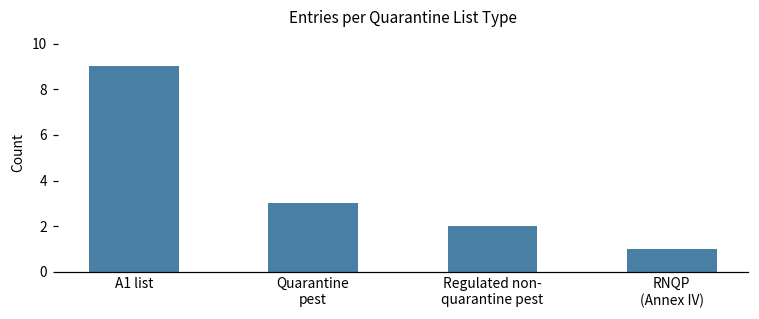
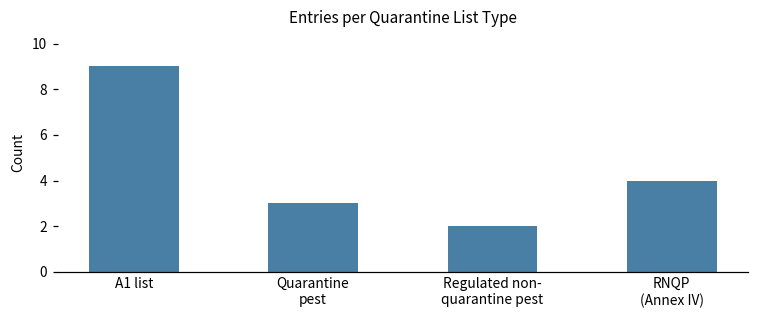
  {
    "A1 list": 9,
    "Quarantine pest": 3,
    "Regulated non- quarantine pest": 2,
-   "RNQP (Annex IV)": 1
+   "RNQP (Annex IV)": 4
  }
